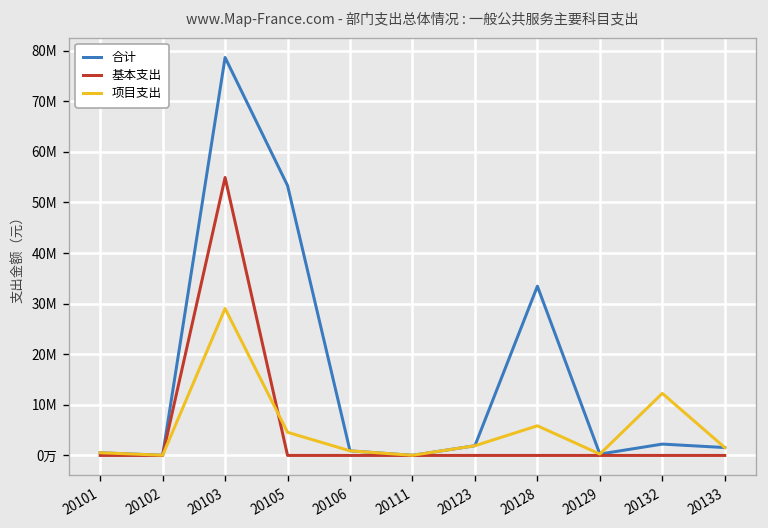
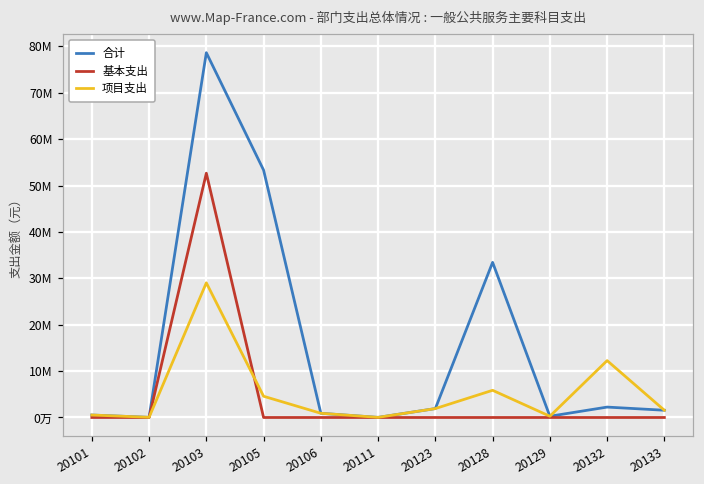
  {
    "合计": {
      "20103": 79000000,
      "20105": 53000000,
      "20128": 33000000,
      "20132": 2000000
    },
    "基本支出": {
-     "20103": 55000000,
+     "20103": 53000000,
      "20105": 0,
      "20106": 0,
      "20123": 0,
      "20128": 0,
      "20132": 0,
      "20133": 0
    },
    "项目支出": {
      "20103": 29000000,
      "20105": 5000000,
      "20128": 6000000,
      "20132": 12000000
    }
  }
